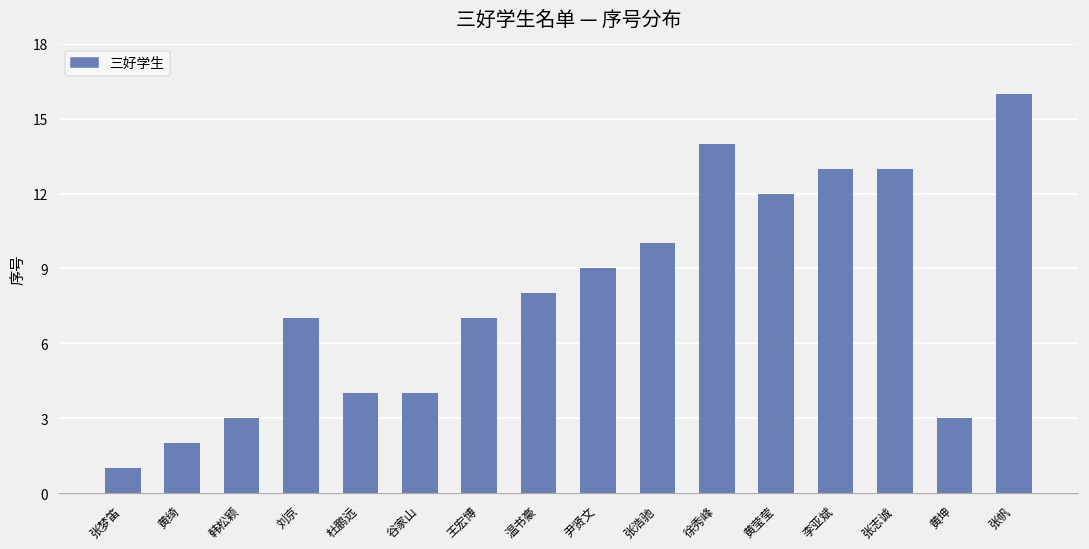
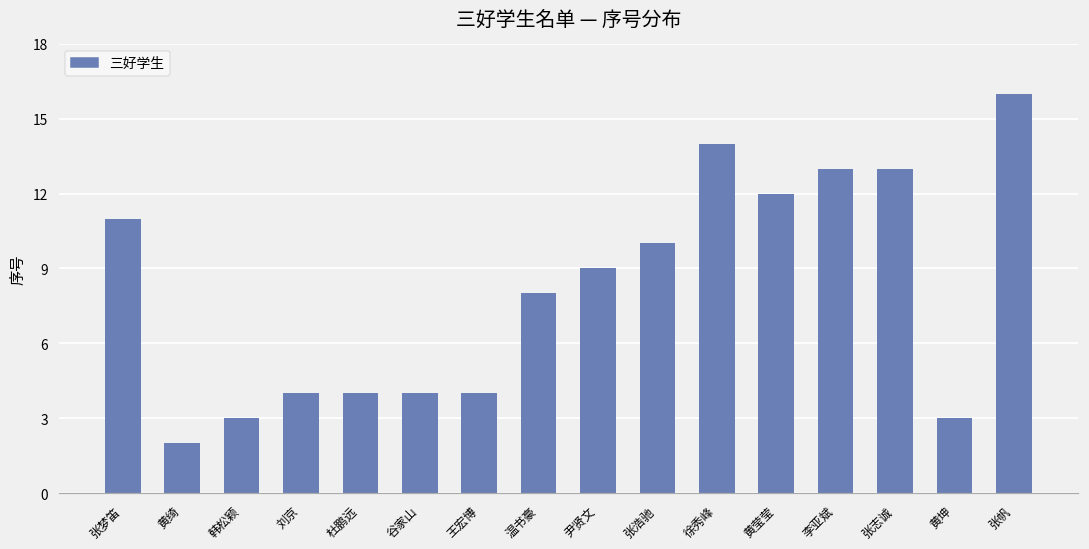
  {
-   "张梦笛": 1,
+   "张梦笛": 11,
    "黄绮": 2,
    "韩松颖": 3,
-   "刘京": 7,
+   "刘京": 4,
    "杜鹏远": 4,
    "谷家山": 4,
-   "王宏博": 7,
+   "王宏博": 4,
    "温书豪": 8,
    "尹贤文": 9,
    "张浩驰": 10,
    "徐秀峰": 14,
    "黄莹莹": 12,
    "李亚斌": 13,
    "张志诚": 13,
    "黄坤": 3,
    "张帆": 16
  }
